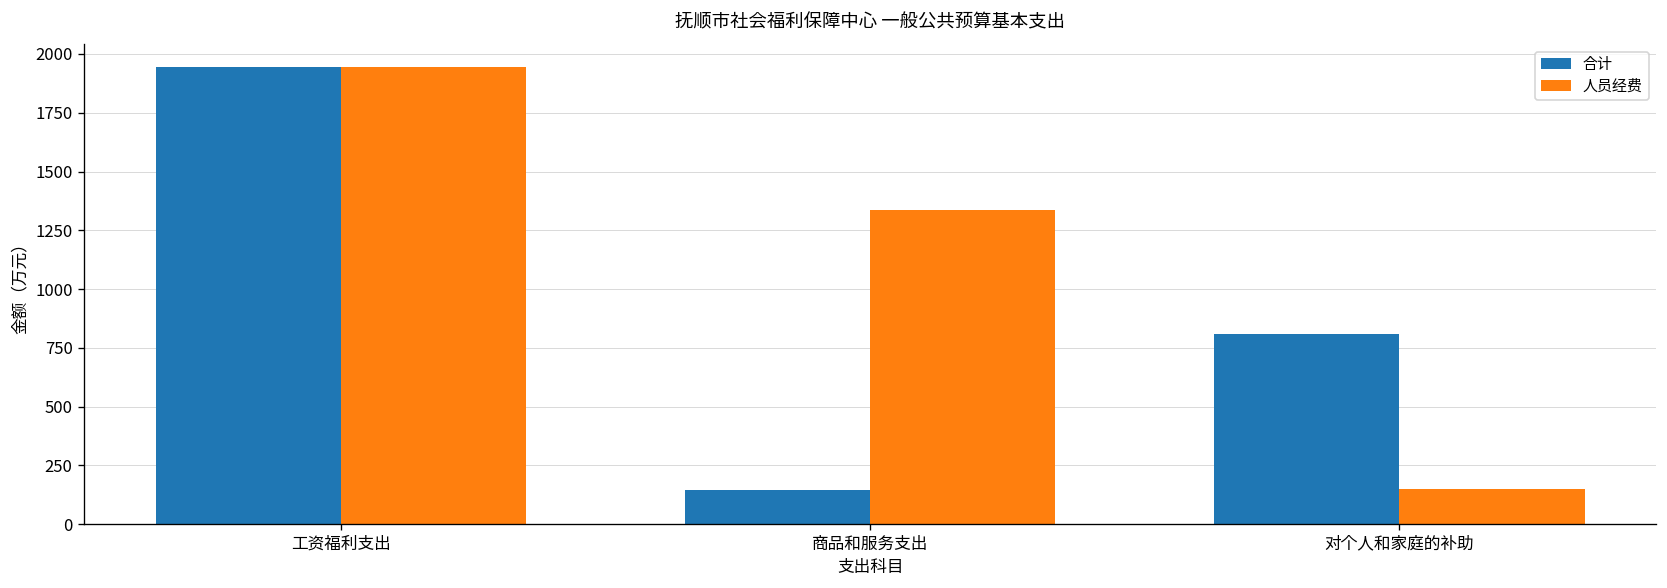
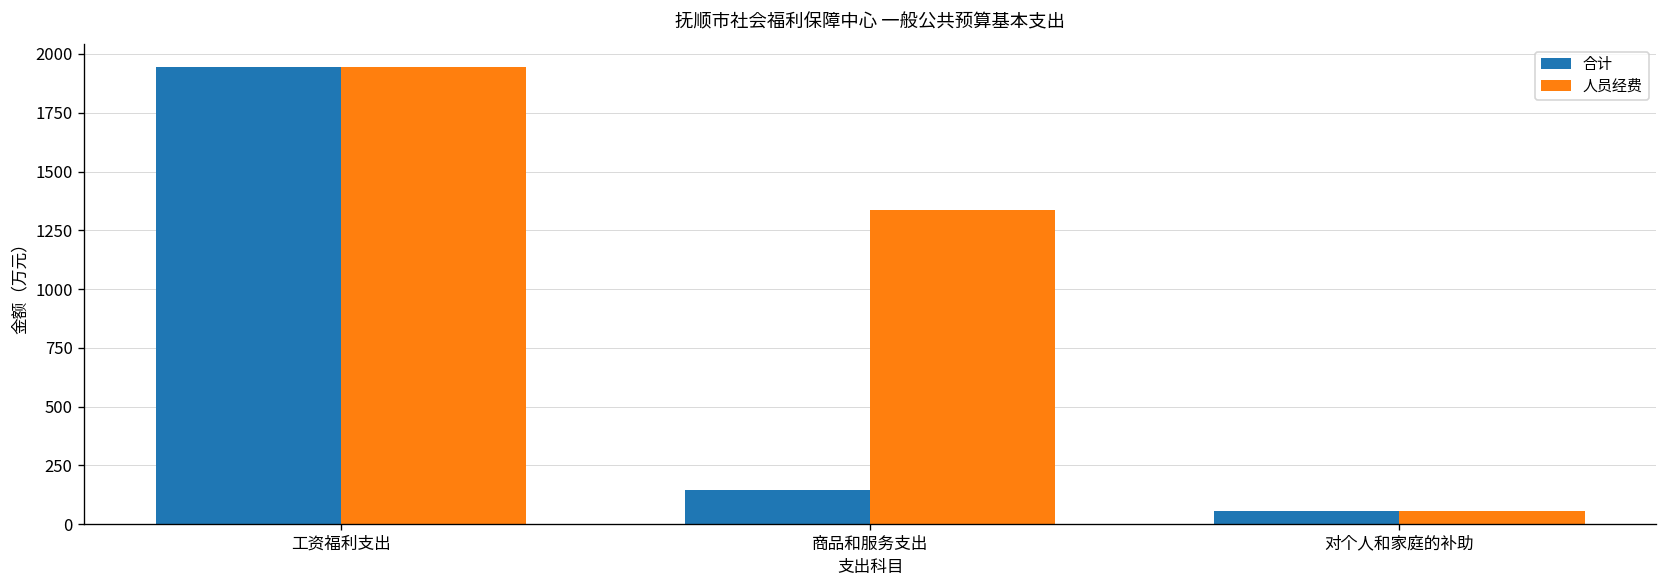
  {
    "合计": {
      "工资福利支出": 1940,
      "商品和服务支出": 140,
-     "对个人和家庭的补助": 810
+     "对个人和家庭的补助": 60
    },
    "人员经费": {
      "工资福利支出": 1940,
      "商品和服务支出": 1340,
-     "对个人和家庭的补助": 150
+     "对个人和家庭的补助": 60
    }
  }
